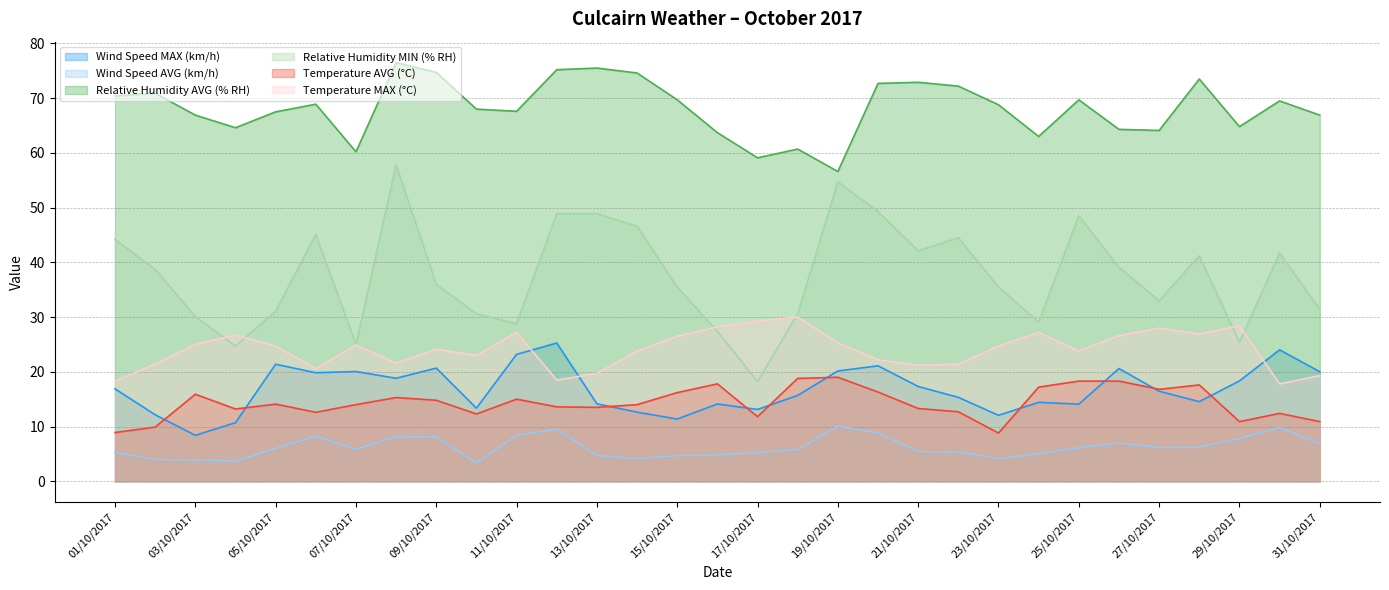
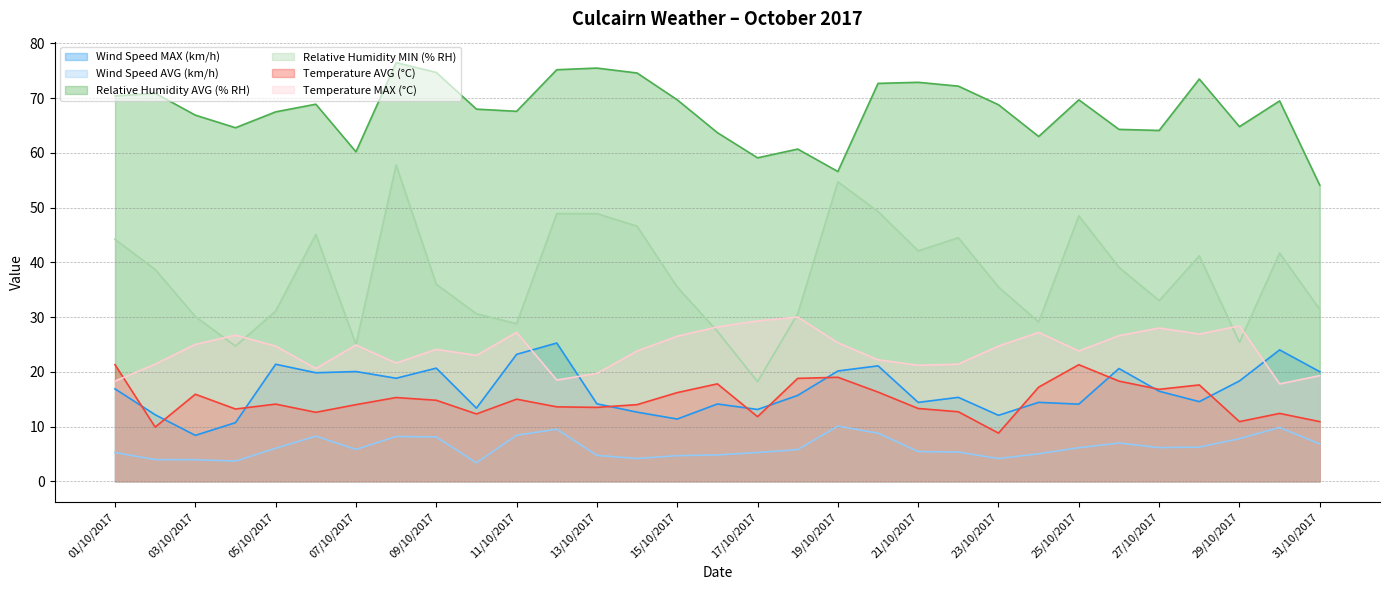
  {
    "Wind Speed MAX (km/h)": {
      "01/10/2017": 17,
      "03/10/2017": 8,
      "05/10/2017": 21,
      "07/10/2017": 20,
      "09/10/2017": 21,
      "11/10/2017": 23,
      "13/10/2017": 14,
      "15/10/2017": 11,
      "17/10/2017": 13,
      "19/10/2017": 20,
-     "21/10/2017": 17,
+     "21/10/2017": 14,
      "23/10/2017": 12,
      "25/10/2017": 14,
      "29/10/2017": 18,
      "31/10/2017": 20
    },
    "Relative Humidity AVG (% RH)": {
      "03/10/2017": 67,
      "05/10/2017": 68,
      "07/10/2017": 60,
      "11/10/2017": 68,
      "13/10/2017": 76,
      "15/10/2017": 70,
      "17/10/2017": 59,
      "19/10/2017": 57,
      "21/10/2017": 73,
      "23/10/2017": 69,
      "25/10/2017": 70,
      "27/10/2017": 64,
      "29/10/2017": 65,
-     "31/10/2017": 67
+     "31/10/2017": 54
    },
    "Temperature AVG (°C)": {
-     "01/10/2017": 9,
+     "01/10/2017": 21,
      "03/10/2017": 16,
      "05/10/2017": 14,
      "07/10/2017": 14,
      "09/10/2017": 15,
      "11/10/2017": 15,
      "13/10/2017": 14,
      "15/10/2017": 16,
      "17/10/2017": 12,
      "19/10/2017": 19,
      "21/10/2017": 13,
      "23/10/2017": 9,
-     "25/10/2017": 18,
+     "25/10/2017": 21,
      "29/10/2017": 11,
      "31/10/2017": 11
    }
  }
